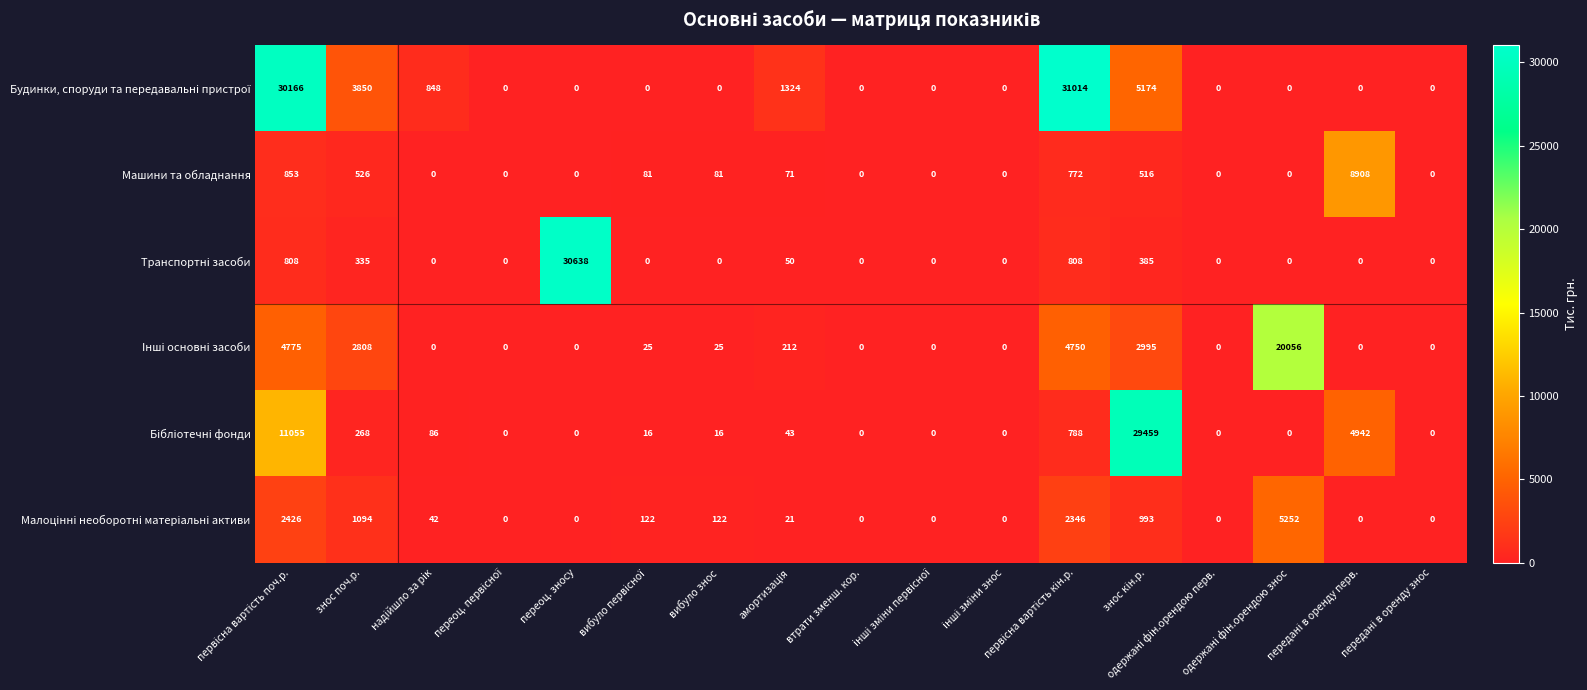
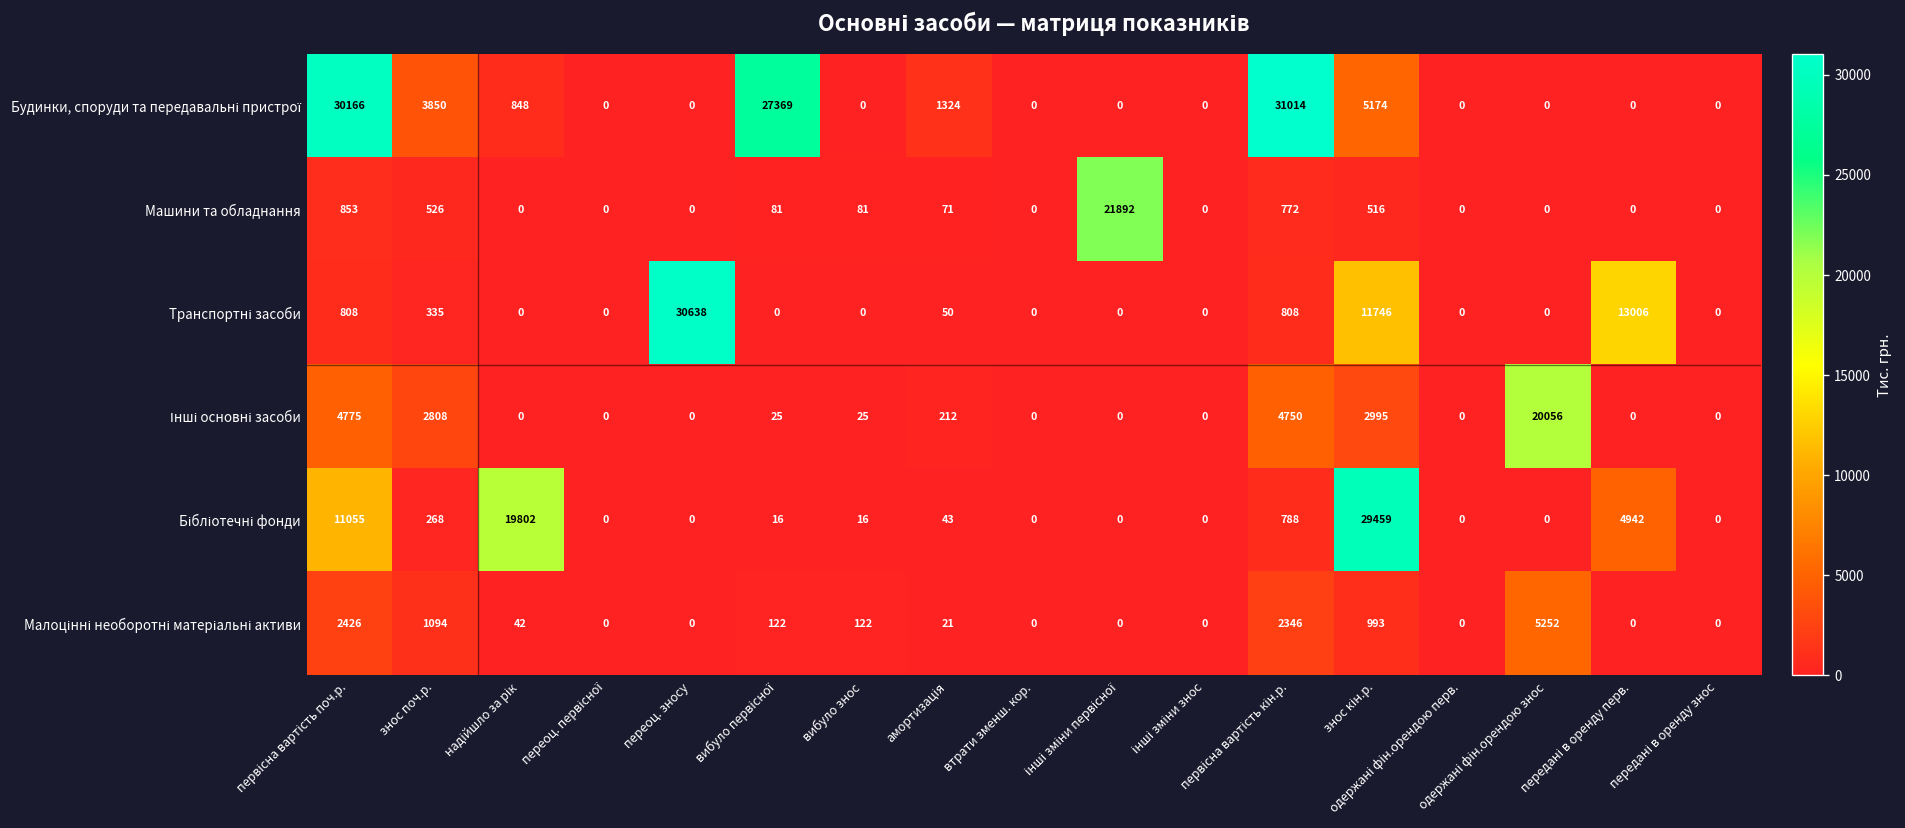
  {
    "Будинки, споруди та передавальні пристрої": {
      "первісна вартість поч.р.": 30166,
      "знос поч.р.": 3850,
      "надійшло за рік": 848,
      "переоц. первісної": 0,
      "переоц. зносу": 0,
-     "вибуло первісної": 0,
+     "вибуло первісної": 27369,
      "вибуло знос": 0,
      "амортизація": 1324,
      "втрати зменш. кор.": 0,
      "інші зміни первісної": 0,
      "інші зміни знос": 0,
      "первісна вартість кін.р.": 31014,
      "знос кін.р.": 5174,
      "одержані фін.орендою перв.": 0,
      "одержані фін.орендою знос": 0,
      "передані в оренду перв.": 0,
      "передані в оренду знос": 0
    },
    "Машини та обладнання": {
      "первісна вартість поч.р.": 853,
      "знос поч.р.": 526,
      "надійшло за рік": 0,
      "переоц. первісної": 0,
      "переоц. зносу": 0,
      "вибуло первісної": 81,
      "вибуло знос": 81,
      "амортизація": 71,
      "втрати зменш. кор.": 0,
-     "інші зміни первісної": 0,
+     "інші зміни первісної": 21892,
      "інші зміни знос": 0,
      "первісна вартість кін.р.": 772,
      "знос кін.р.": 516,
      "одержані фін.орендою перв.": 0,
      "одержані фін.орендою знос": 0,
-     "передані в оренду перв.": 8908,
+     "передані в оренду перв.": 0,
      "передані в оренду знос": 0
    },
    "Транспортні засоби": {
      "первісна вартість поч.р.": 808,
      "знос поч.р.": 335,
      "надійшло за рік": 0,
      "переоц. первісної": 0,
      "переоц. зносу": 30638,
      "вибуло первісної": 0,
      "вибуло знос": 0,
      "амортизація": 50,
      "втрати зменш. кор.": 0,
      "інші зміни первісної": 0,
      "інші зміни знос": 0,
      "первісна вартість кін.р.": 808,
-     "знос кін.р.": 385,
+     "знос кін.р.": 11746,
      "одержані фін.орендою перв.": 0,
      "одержані фін.орендою знос": 0,
-     "передані в оренду перв.": 0,
+     "передані в оренду перв.": 13006,
      "передані в оренду знос": 0
    },
    "Інші основні засоби": {
      "первісна вартість поч.р.": 4775,
      "знос поч.р.": 2808,
      "надійшло за рік": 0,
      "переоц. первісної": 0,
      "переоц. зносу": 0,
      "вибуло первісної": 25,
      "вибуло знос": 25,
      "амортизація": 212,
      "втрати зменш. кор.": 0,
      "інші зміни первісної": 0,
      "інші зміни знос": 0,
      "первісна вартість кін.р.": 4750,
      "знос кін.р.": 2995,
      "одержані фін.орендою перв.": 0,
      "одержані фін.орендою знос": 20056,
      "передані в оренду перв.": 0,
      "передані в оренду знос": 0
    },
    "Бібліотечні фонди": {
      "первісна вартість поч.р.": 11055,
      "знос поч.р.": 268,
-     "надійшло за рік": 86,
+     "надійшло за рік": 19802,
      "переоц. первісної": 0,
      "переоц. зносу": 0,
      "вибуло первісної": 16,
      "вибуло знос": 16,
      "амортизація": 43,
      "втрати зменш. кор.": 0,
      "інші зміни первісної": 0,
      "інші зміни знос": 0,
      "первісна вартість кін.р.": 788,
      "знос кін.р.": 29459,
      "одержані фін.орендою перв.": 0,
      "одержані фін.орендою знос": 0,
      "передані в оренду перв.": 4942,
      "передані в оренду знос": 0
    },
    "Малоцінні необоротні матеріальні активи": {
      "первісна вартість поч.р.": 2426,
      "знос поч.р.": 1094,
      "надійшло за рік": 42,
      "переоц. первісної": 0,
      "переоц. зносу": 0,
      "вибуло первісної": 122,
      "вибуло знос": 122,
      "амортизація": 21,
      "втрати зменш. кор.": 0,
      "інші зміни первісної": 0,
      "інші зміни знос": 0,
      "первісна вартість кін.р.": 2346,
      "знос кін.р.": 993,
      "одержані фін.орендою перв.": 0,
      "одержані фін.орендою знос": 5252,
      "передані в оренду перв.": 0,
      "передані в оренду знос": 0
    }
  }
